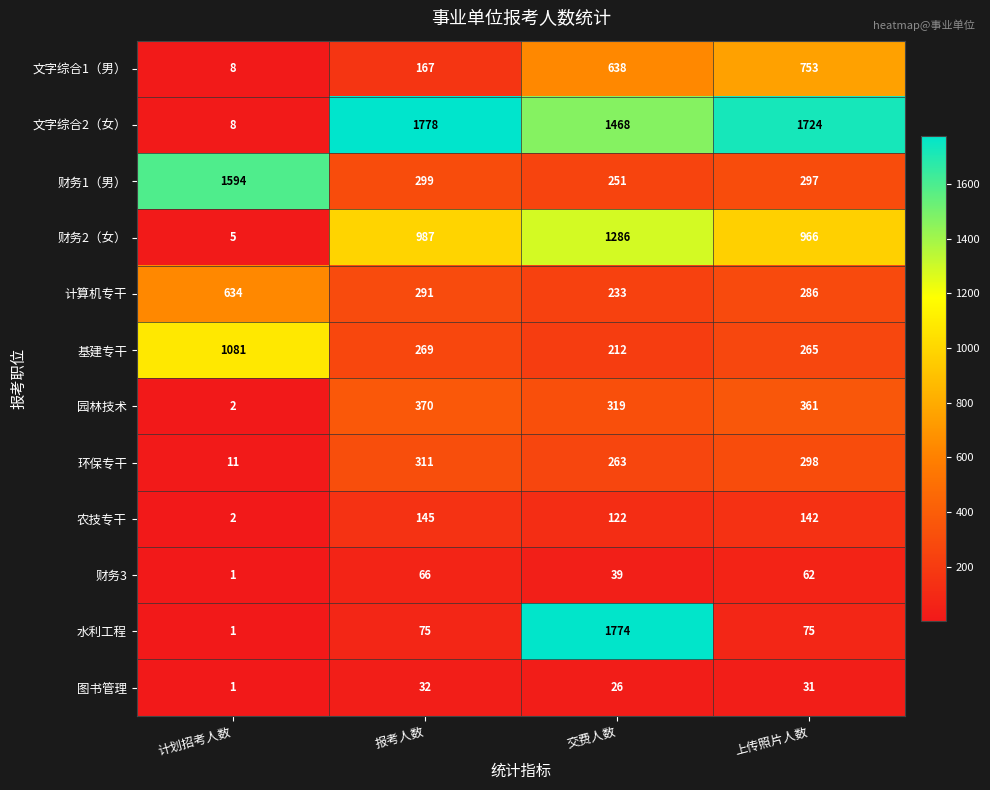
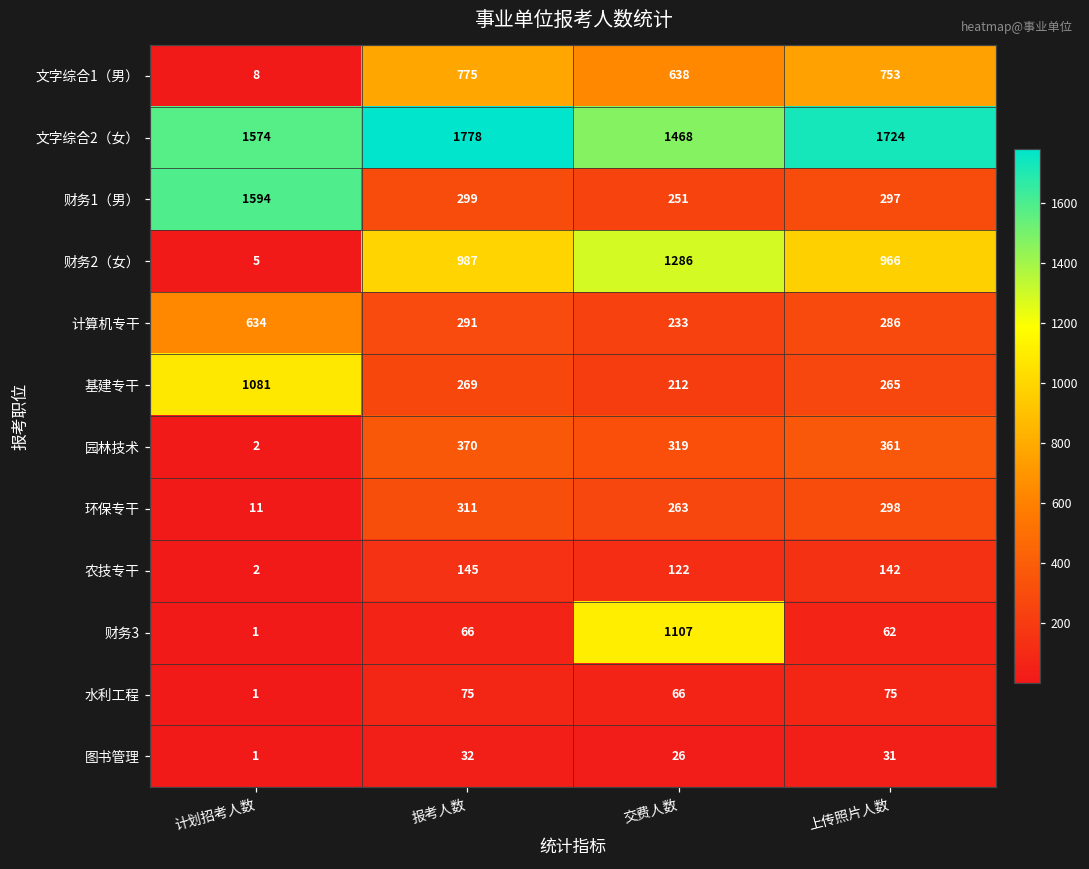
  {
    "文字综合1（男）": {
      "计划招考人数": 8,
-     "报考人数": 167,
+     "报考人数": 775,
      "交费人数": 638,
      "上传照片人数": 753
    },
    "文字综合2（女）": {
-     "计划招考人数": 8,
+     "计划招考人数": 1574,
      "报考人数": 1778,
      "交费人数": 1468,
      "上传照片人数": 1724
    },
    "财务1（男）": {
      "计划招考人数": 1594,
      "报考人数": 299,
      "交费人数": 251,
      "上传照片人数": 297
    },
    "财务2（女）": {
      "计划招考人数": 5,
      "报考人数": 987,
      "交费人数": 1286,
      "上传照片人数": 966
    },
    "计算机专干": {
      "计划招考人数": 634,
      "报考人数": 291,
      "交费人数": 233,
      "上传照片人数": 286
    },
    "基建专干": {
      "计划招考人数": 1081,
      "报考人数": 269,
      "交费人数": 212,
      "上传照片人数": 265
    },
    "园林技术": {
      "计划招考人数": 2,
      "报考人数": 370,
      "交费人数": 319,
      "上传照片人数": 361
    },
    "环保专干": {
      "计划招考人数": 11,
      "报考人数": 311,
      "交费人数": 263,
      "上传照片人数": 298
    },
    "农技专干": {
      "计划招考人数": 2,
      "报考人数": 145,
      "交费人数": 122,
      "上传照片人数": 142
    },
    "财务3": {
      "计划招考人数": 1,
      "报考人数": 66,
-     "交费人数": 39,
+     "交费人数": 1107,
      "上传照片人数": 62
    },
    "水利工程": {
      "计划招考人数": 1,
      "报考人数": 75,
-     "交费人数": 1774,
+     "交费人数": 66,
      "上传照片人数": 75
    },
    "图书管理": {
      "计划招考人数": 1,
      "报考人数": 32,
      "交费人数": 26,
      "上传照片人数": 31
    }
  }
